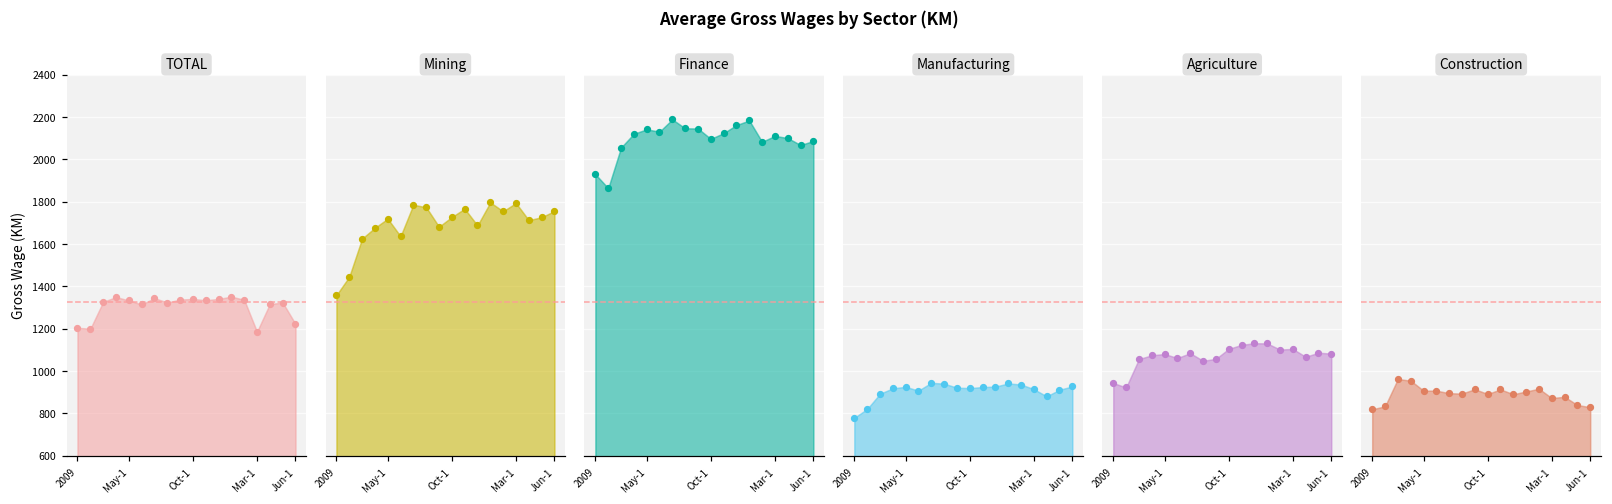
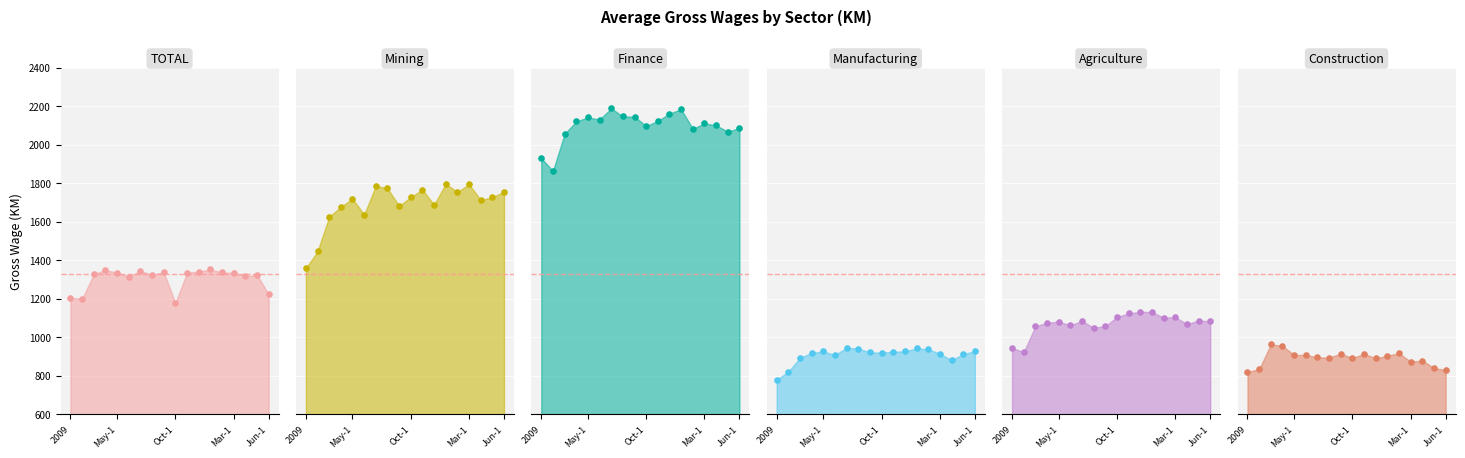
  {
    "TOTAL": {
      "2009": 1200,
      "May-1": 1330,
-     "Oct-1": 1340,
-     "Mar-1": 1190,
+     "Oct-1": 1180,
+     "Mar-1": 1330,
      "Jun-1": 1220
    }
  }
